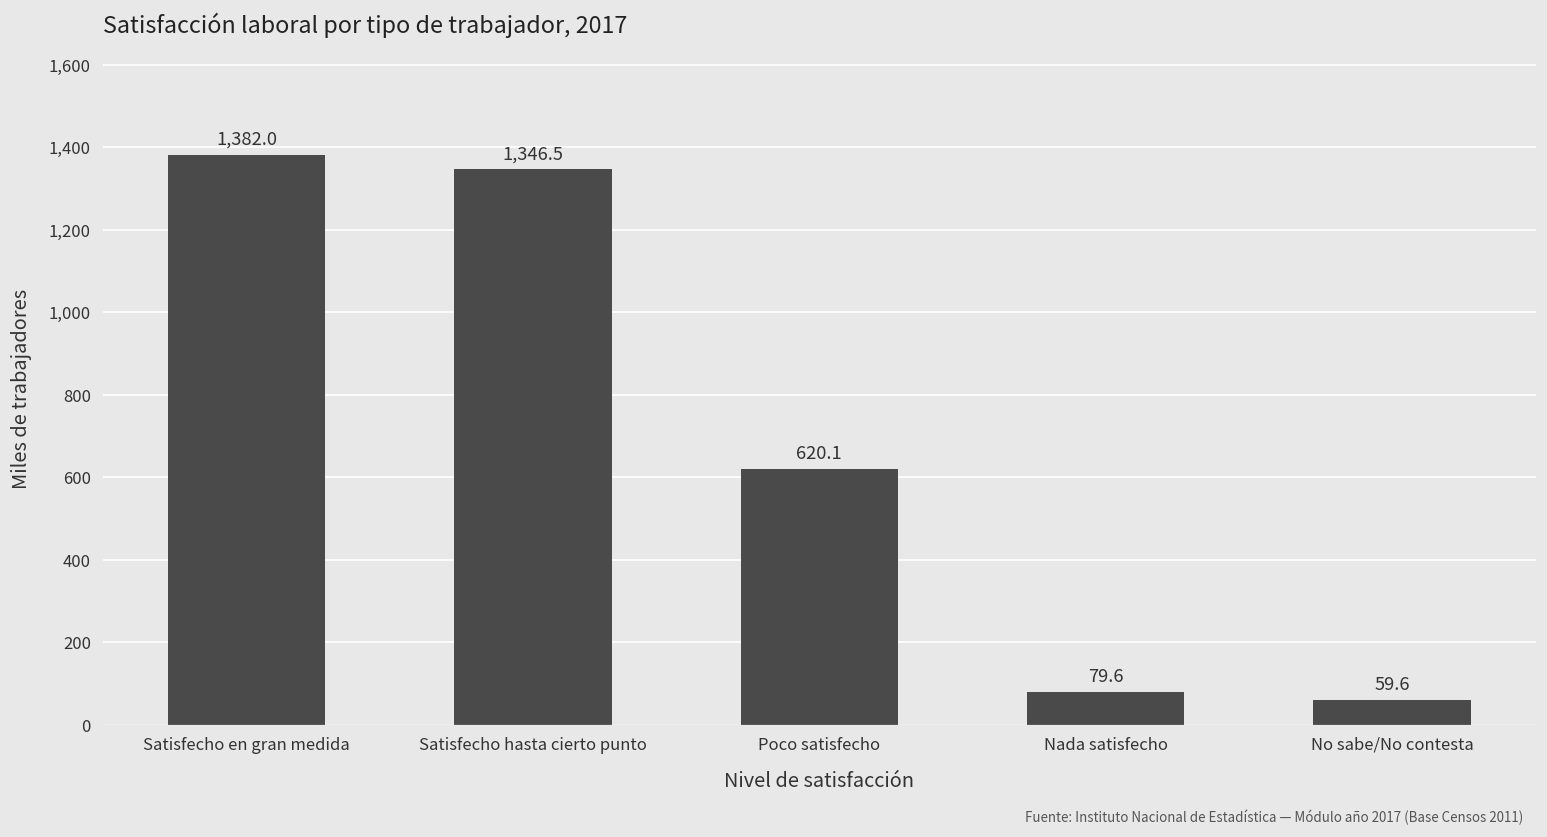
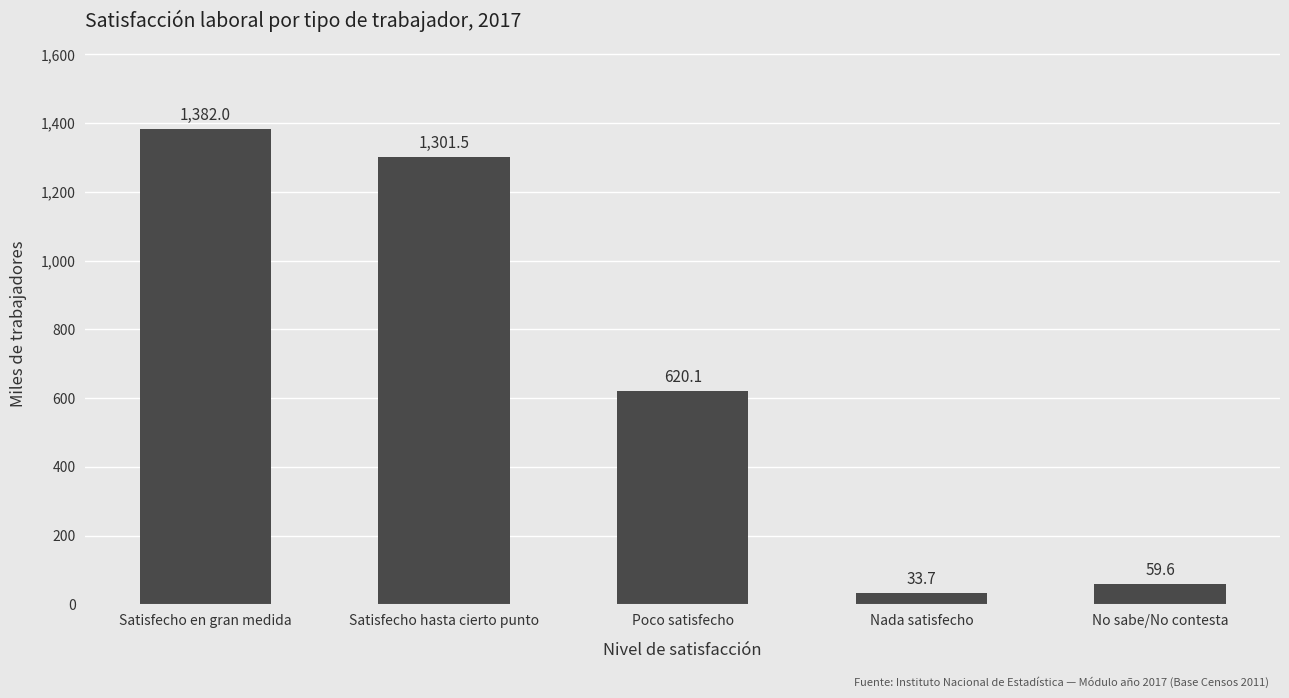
  {
    "Satisfecho en gran medida": "1,382.0",
-   "Satisfecho hasta cierto punto": "1,346.5",
+   "Satisfecho hasta cierto punto": "1,301.5",
    "Poco satisfecho": "620.1",
-   "Nada satisfecho": "79.6",
+   "Nada satisfecho": "33.7",
    "No sabe/No contesta": "59.6"
  }
